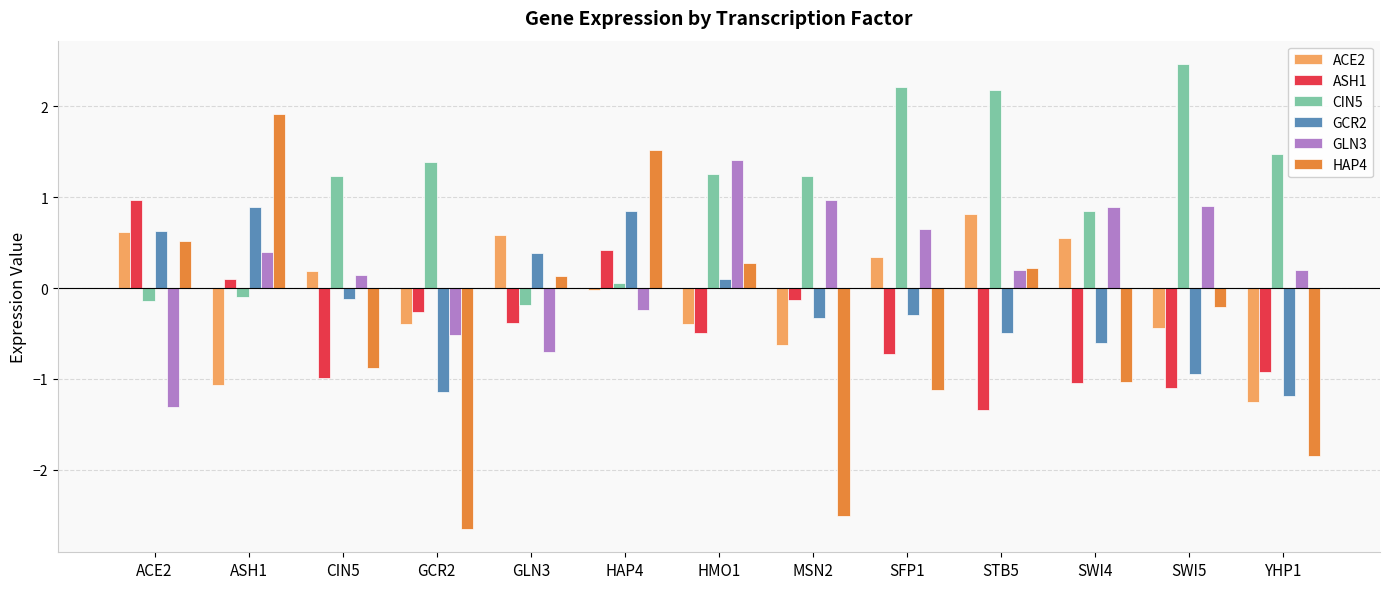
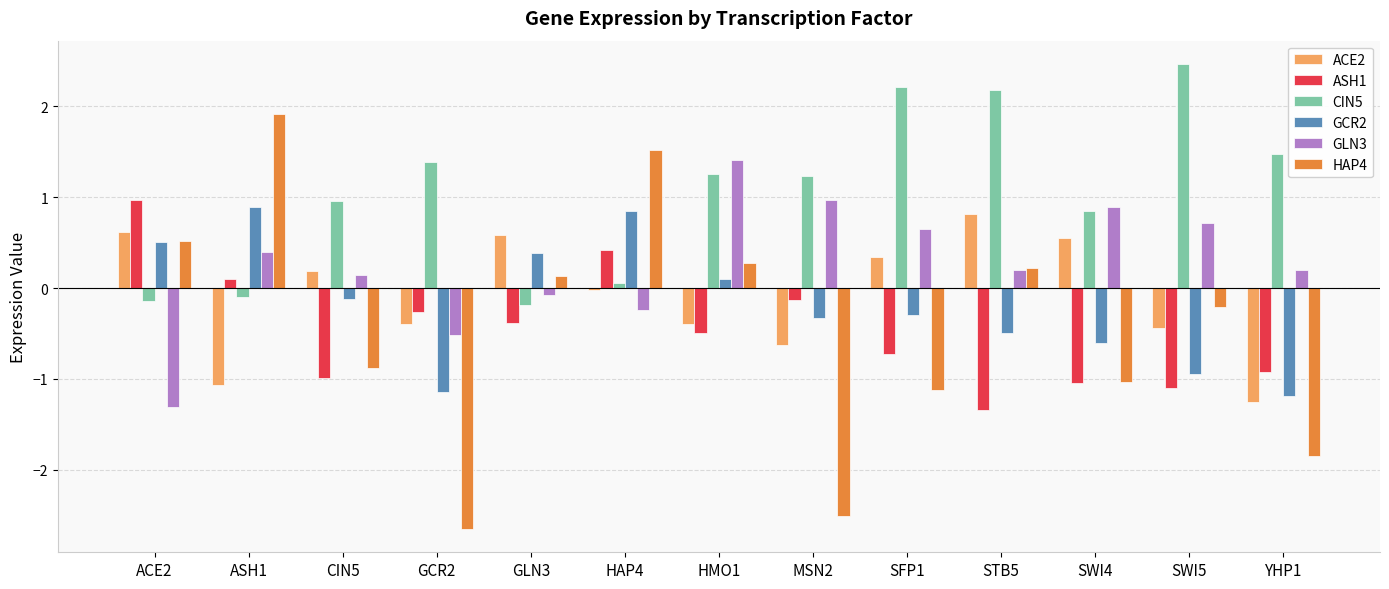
  {
    "ASH1": {
      "ACE2": 1.0,
      "ASH1": 0.1,
      "CIN5": -1.0,
      "GCR2": -0.3,
      "GLN3": -0.4,
      "HAP4": 0.4,
      "HMO1": -0.5,
      "MSN2": -0.1,
      "SFP1": -0.7,
      "STB5": -1.3,
      "SWI4": -1.0,
      "SWI5": -1.1,
      "YHP1": -0.9
    },
    "CIN5": {
      "ACE2": -0.1,
      "ASH1": -0.1,
-     "CIN5": 1.2,
+     "CIN5": 1.0,
      "GCR2": 1.4,
      "GLN3": -0.2,
      "HAP4": 0.1,
      "HMO1": 1.3,
      "MSN2": 1.2,
      "SFP1": 2.2,
      "STB5": 2.2,
      "SWI4": 0.8,
      "SWI5": 2.5,
      "YHP1": 1.5
    },
    "GCR2": {
-     "ACE2": 0.6,
+     "ACE2": 0.5,
      "ASH1": 0.9,
      "CIN5": -0.1,
      "GCR2": -1.1,
      "GLN3": 0.4,
      "HAP4": 0.9,
      "HMO1": 0.1,
      "MSN2": -0.3,
      "SFP1": -0.3,
      "STB5": -0.5,
      "SWI4": -0.6,
      "SWI5": -0.9,
      "YHP1": -1.2
    },
    "GLN3": {
      "ACE2": -1.3,
      "ASH1": 0.4,
      "CIN5": 0.1,
      "GCR2": -0.5,
-     "GLN3": -0.7,
+     "GLN3": -0.1,
      "HAP4": -0.2,
      "HMO1": 1.4,
      "MSN2": 1.0,
      "SFP1": 0.7,
      "STB5": 0.2,
      "SWI4": 0.9,
-     "SWI5": 0.9,
+     "SWI5": 0.7,
      "YHP1": 0.2
    }
  }
